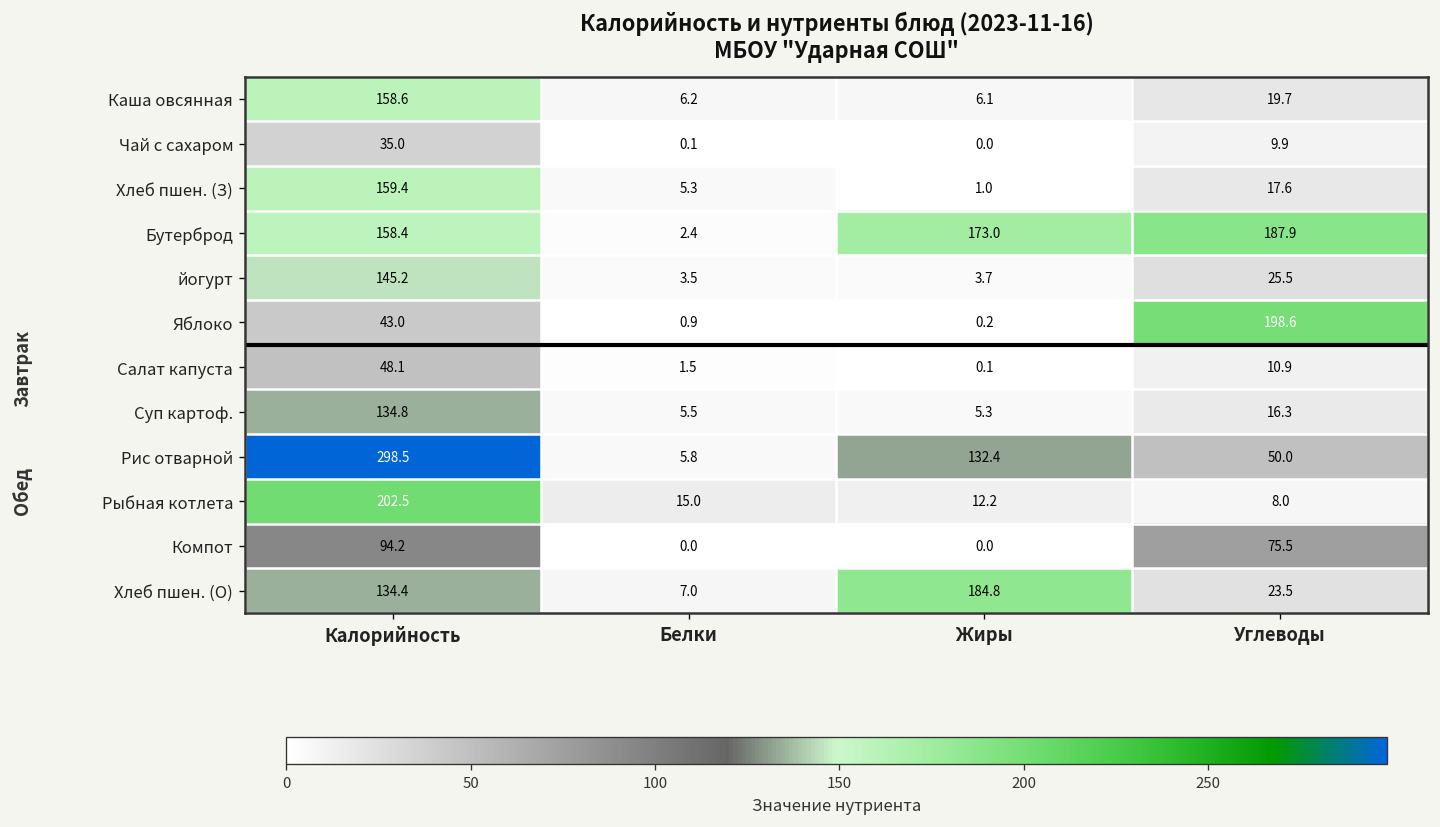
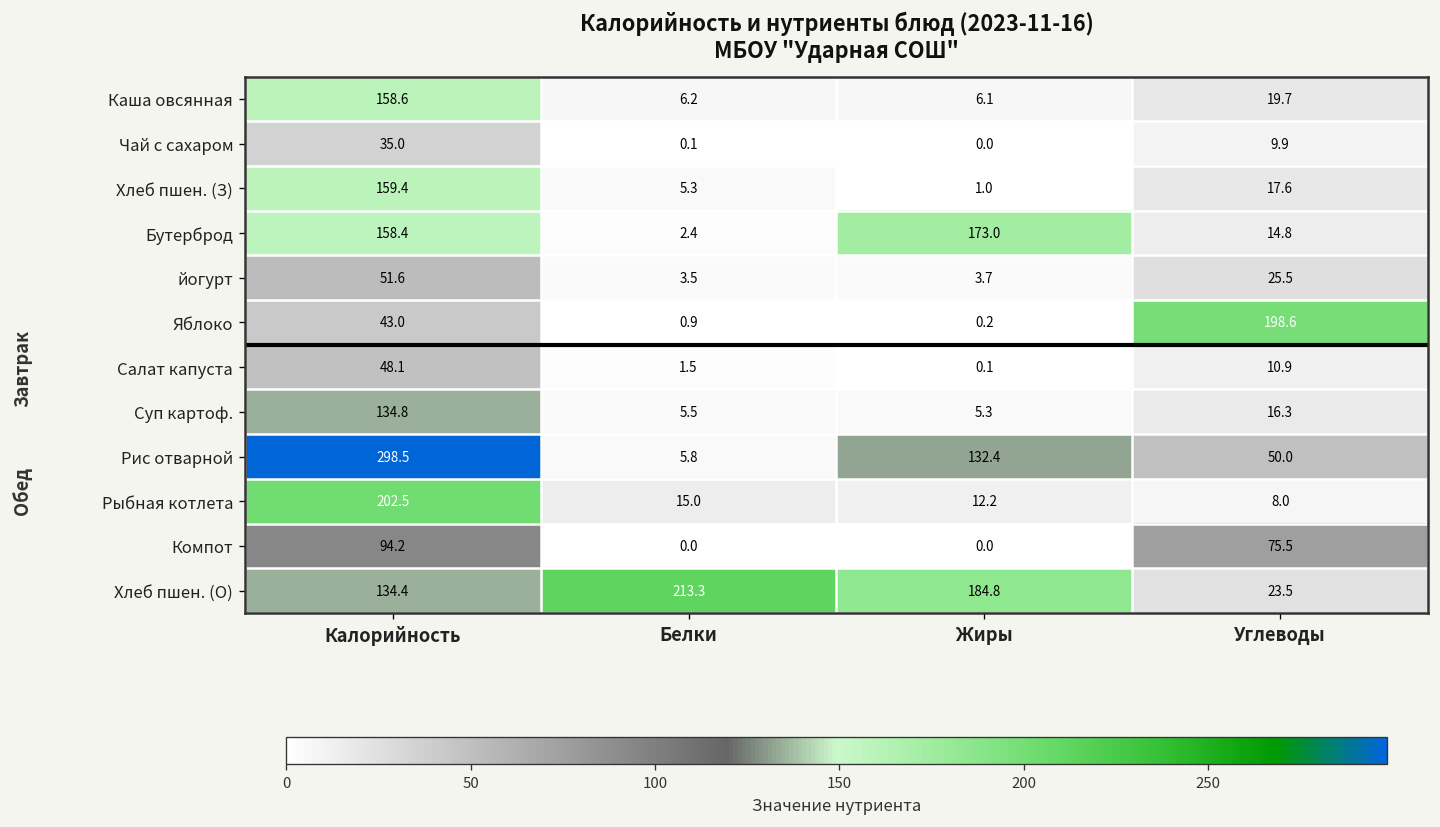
  {
    "Каша овсянная": {
      "Калорийность": 158.6,
      "Белки": 6.2,
      "Жиры": 6.1,
      "Углеводы": 19.7
    },
    "Чай с сахаром": {
      "Калорийность": 35.0,
      "Белки": 0.1,
      "Жиры": 0.0,
      "Углеводы": 9.9
    },
    "Хлеб пшен. (З)": {
      "Калорийность": 159.4,
      "Белки": 5.3,
      "Жиры": 1.0,
      "Углеводы": 17.6
    },
    "Бутерброд": {
      "Калорийность": 158.4,
      "Белки": 2.4,
      "Жиры": 173.0,
-     "Углеводы": 187.9
+     "Углеводы": 14.8
    },
    "йогурт": {
-     "Калорийность": 145.2,
+     "Калорийность": 51.6,
      "Белки": 3.5,
      "Жиры": 3.7,
      "Углеводы": 25.5
    },
    "Яблоко": {
      "Калорийность": 43.0,
      "Белки": 0.9,
      "Жиры": 0.2,
      "Углеводы": 198.6
    },
    "Салат капуста": {
      "Калорийность": 48.1,
      "Белки": 1.5,
      "Жиры": 0.1,
      "Углеводы": 10.9
    },
    "Суп картоф.": {
      "Калорийность": 134.8,
      "Белки": 5.5,
      "Жиры": 5.3,
      "Углеводы": 16.3
    },
    "Рис отварной": {
      "Калорийность": 298.5,
      "Белки": 5.8,
      "Жиры": 132.4,
      "Углеводы": 50.0
    },
    "Рыбная котлета": {
      "Калорийность": 202.5,
      "Белки": 15.0,
      "Жиры": 12.2,
      "Углеводы": 8.0
    },
    "Компот": {
      "Калорийность": 94.2,
      "Белки": 0.0,
      "Жиры": 0.0,
      "Углеводы": 75.5
    },
    "Хлеб пшен. (О)": {
      "Калорийность": 134.4,
-     "Белки": 7.0,
+     "Белки": 213.3,
      "Жиры": 184.8,
      "Углеводы": 23.5
    }
  }
